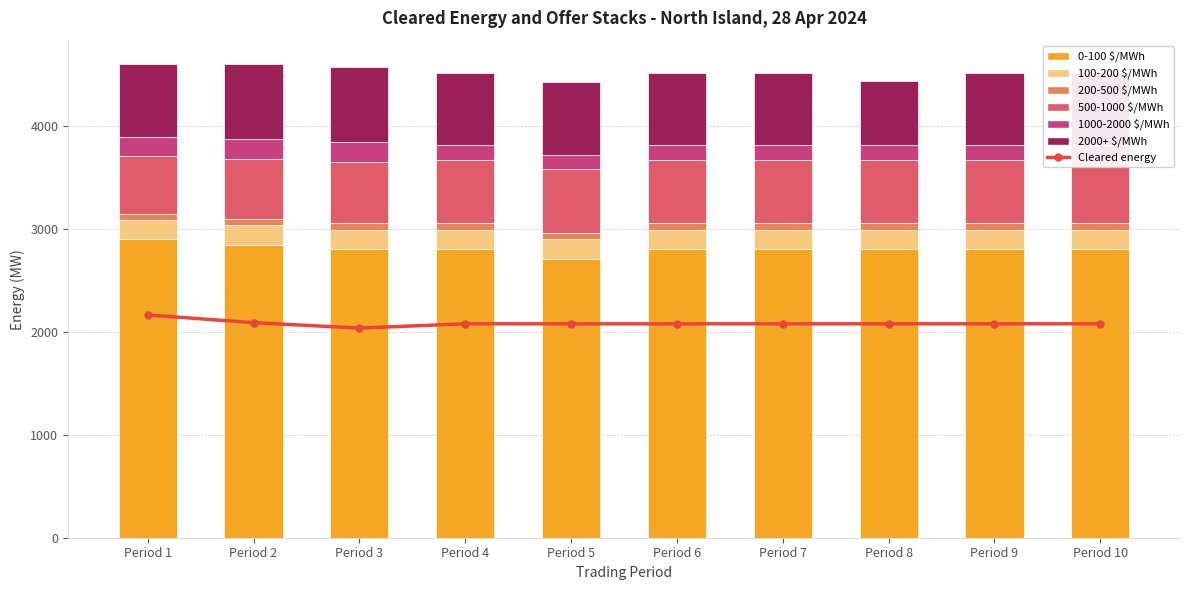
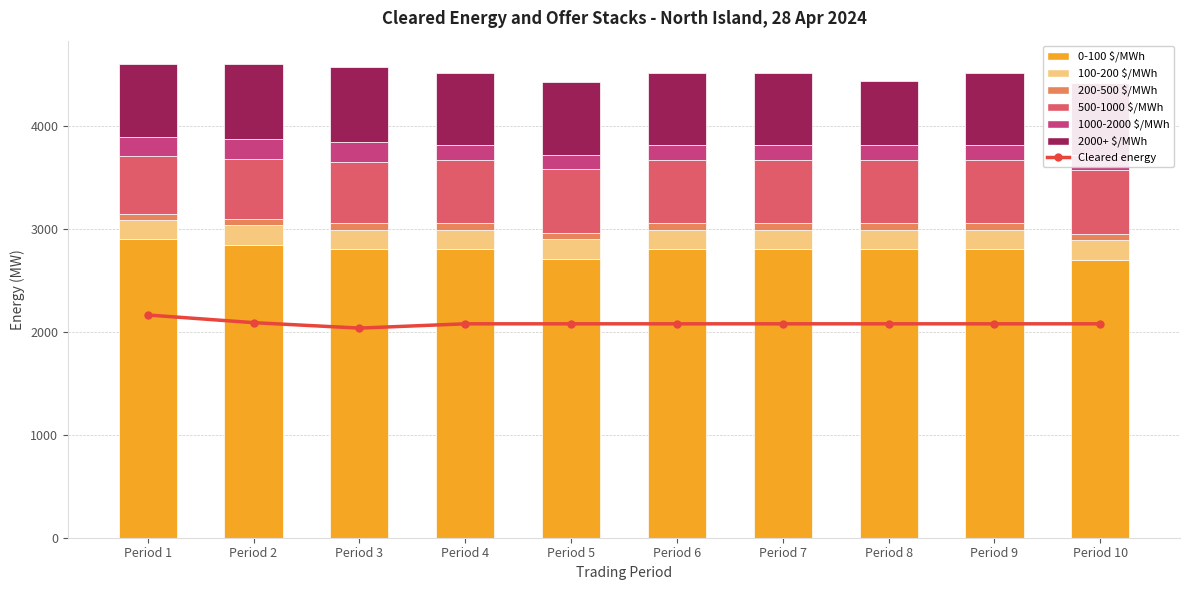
  {
    "0-100 $/MWh": {
      "Period 1": 2910,
      "Period 2": 2840,
      "Period 3": 2800,
      "Period 4": 2800,
      "Period 5": 2710,
      "Period 6": 2800,
      "Period 7": 2800,
      "Period 8": 2800,
      "Period 9": 2800,
-     "Period 10": 2800
+     "Period 10": 2700
    },
    "100-200 $/MWh": {
      "Period 1": 180,
      "Period 2": 190,
      "Period 3": 190,
      "Period 4": 190,
      "Period 5": 190,
      "Period 6": 190,
      "Period 7": 190,
      "Period 8": 190,
      "Period 9": 190,
      "Period 10": 190
    },
    "2000+ $/MWh": {
      "Period 1": 700,
      "Period 2": 730,
      "Period 3": 730,
      "Period 4": 700,
      "Period 5": 700,
      "Period 6": 700,
      "Period 7": 700,
      "Period 8": 620,
      "Period 9": 700
    }
  }
